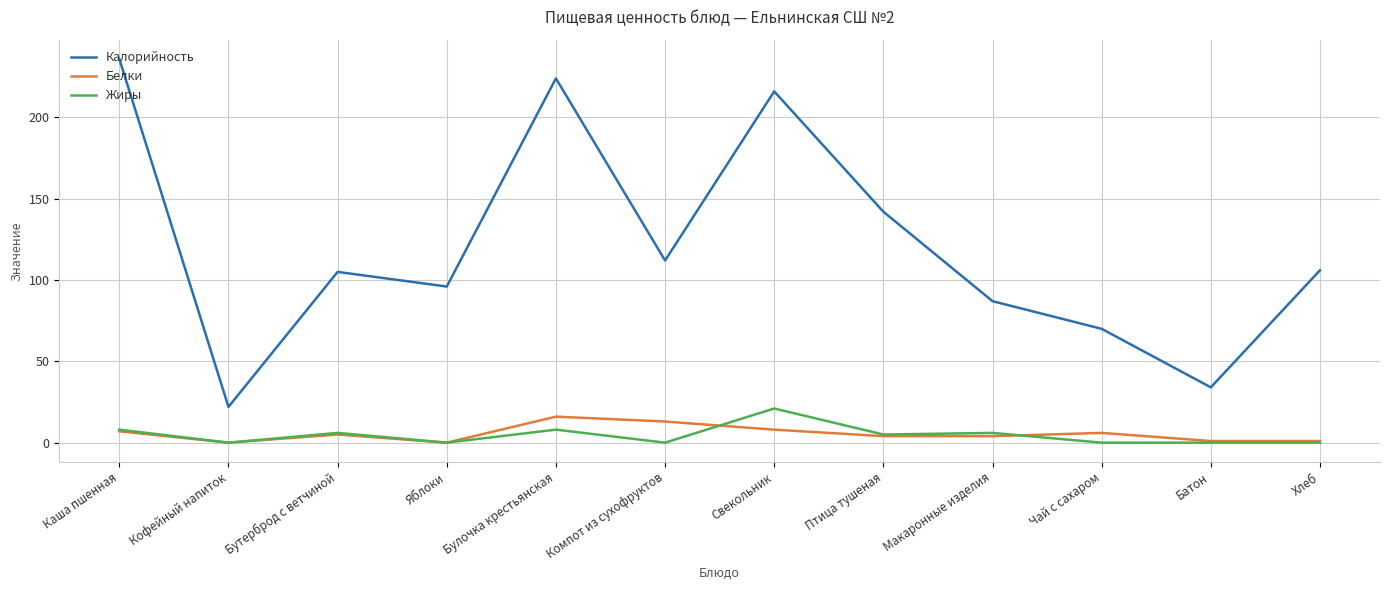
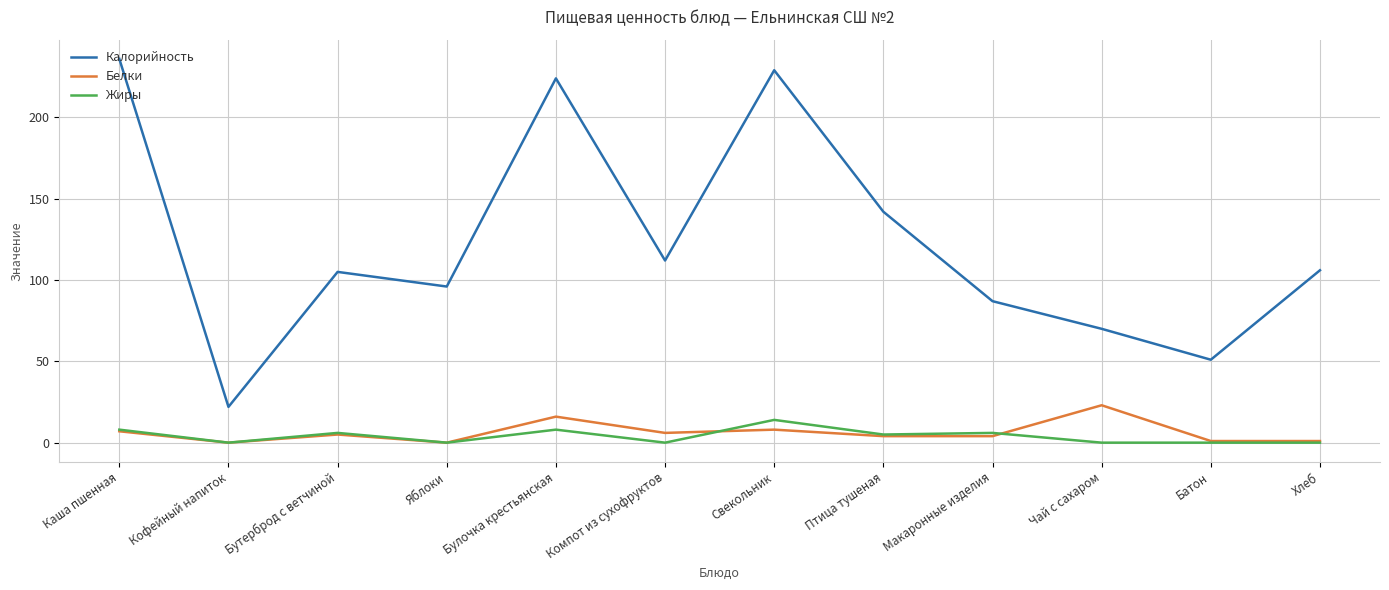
  {
    "Калорийность": {
      "Каша пшенная": 236,
      "Кофейный напиток": 22,
      "Бутерброд с ветчиной": 105,
      "Яблоки": 96,
      "Булочка крестьянская": 224,
      "Компот из сухофруктов": 112,
-     "Свекольник": 216,
+     "Свекольник": 229,
      "Птица тушеная": 142,
      "Макаронные изделия": 87,
      "Чай с сахаром": 70,
-     "Батон": 34,
+     "Батон": 51,
      "Хлеб": 106
    },
    "Белки": {
      "Булочка крестьянская": 16,
-     "Компот из сухофруктов": 13,
+     "Компот из сухофруктов": 6,
      "Свекольник": 8,
      "Макаронные изделия": 4,
-     "Чай с сахаром": 6
+     "Чай с сахаром": 23
    },
    "Жиры": {
      "Булочка крестьянская": 8,
      "Компот из сухофруктов": 0,
-     "Свекольник": 21,
+     "Свекольник": 14,
      "Макаронные изделия": 6,
      "Чай с сахаром": 0
    }
  }
